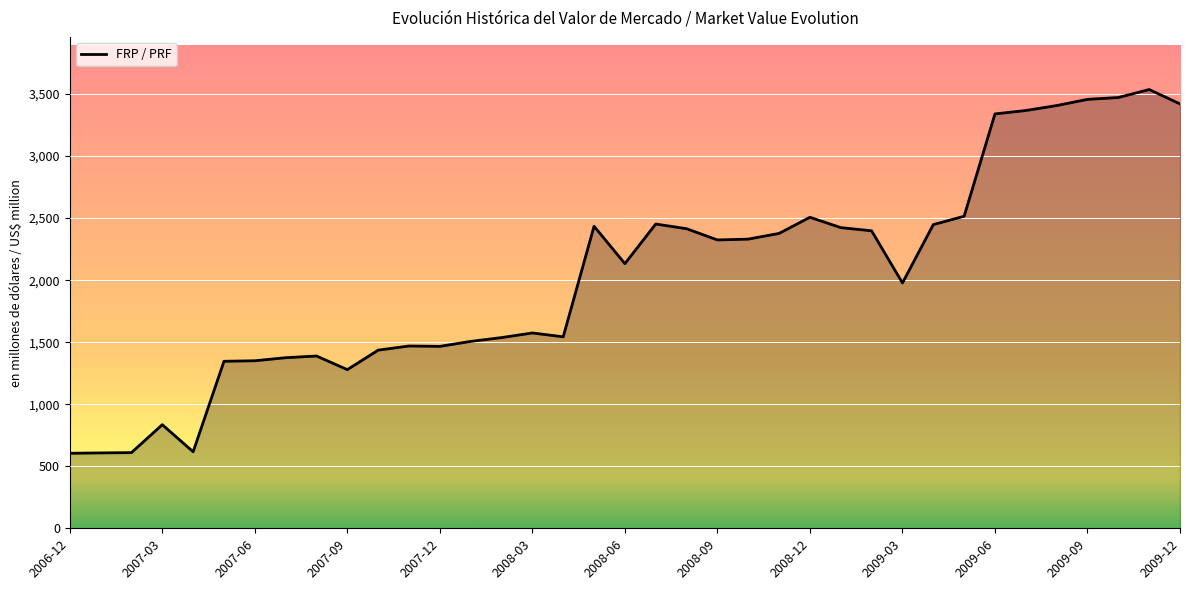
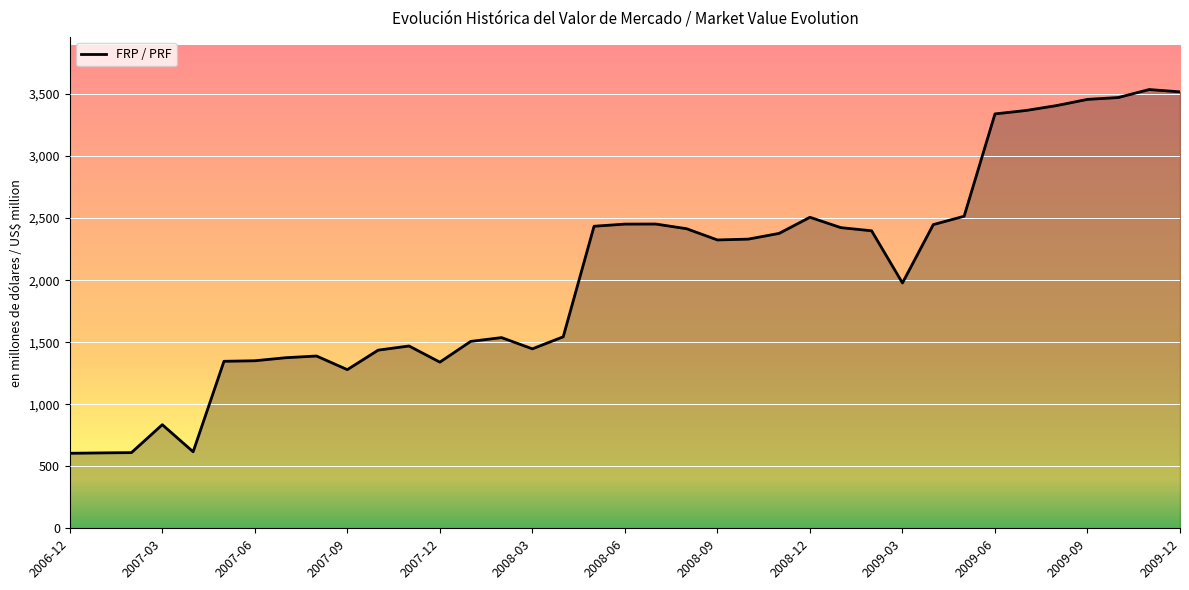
  {
    "2006-12": "600",
    "2007-03": "840",
    "2007-06": "1,350",
    "2007-09": "1,280",
-   "2007-12": "1,470",
-   "2008-03": "1,570",
-   "2008-06": "2,130",
+   "2007-12": "1,340",
+   "2008-03": "1,450",
+   "2008-06": "2,450",
    "2008-09": "2,320",
    "2008-12": "2,510",
    "2009-03": "1,980",
    "2009-06": "3,340",
    "2009-09": "3,460",
-   "2009-12": "3,420"
+   "2009-12": "3,520"
  }
